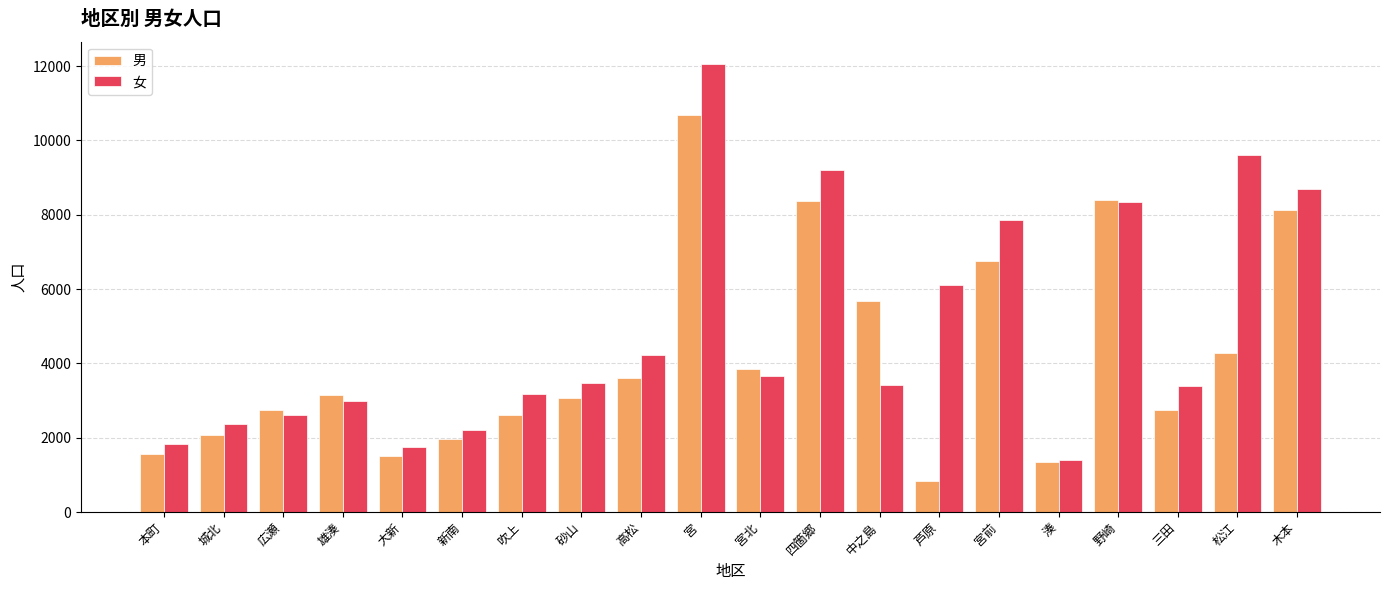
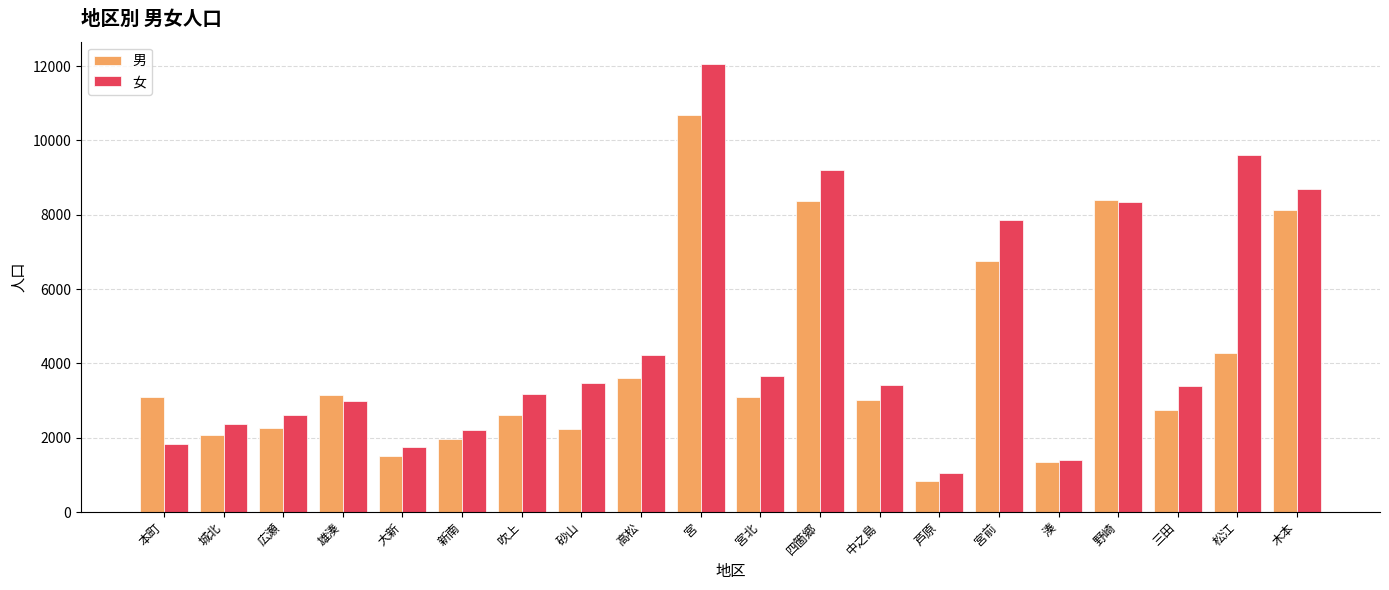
  {
    "男": {
-     "本町": 1600,
+     "本町": 3100,
      "城北": 2100,
-     "広瀬": 2800,
+     "広瀬": 2200,
      "雄湊": 3200,
      "大新": 1500,
      "新南": 2000,
      "吹上": 2600,
-     "砂山": 3100,
+     "砂山": 2200,
      "高松": 3600,
      "宮": 10700,
-     "宮北": 3800,
+     "宮北": 3100,
      "四箇郷": 8400,
-     "中之島": 5700,
+     "中之島": 3000,
      "芦原": 800,
      "宮前": 6800,
      "湊": 1400,
      "野崎": 8400,
      "三田": 2800,
      "松江": 4300,
      "木本": 8100
    },
    "女": {
      "本町": 1800,
      "城北": 2400,
      "広瀬": 2600,
      "雄湊": 3000,
      "大新": 1700,
      "新南": 2200,
      "吹上": 3200,
      "砂山": 3500,
      "高松": 4200,
      "宮": 12100,
      "宮北": 3700,
      "四箇郷": 9200,
      "中之島": 3400,
-     "芦原": 6100,
+     "芦原": 1100,
      "宮前": 7900,
      "湊": 1400,
      "野崎": 8400,
      "三田": 3400,
      "松江": 9600,
      "木本": 8700
    }
  }
